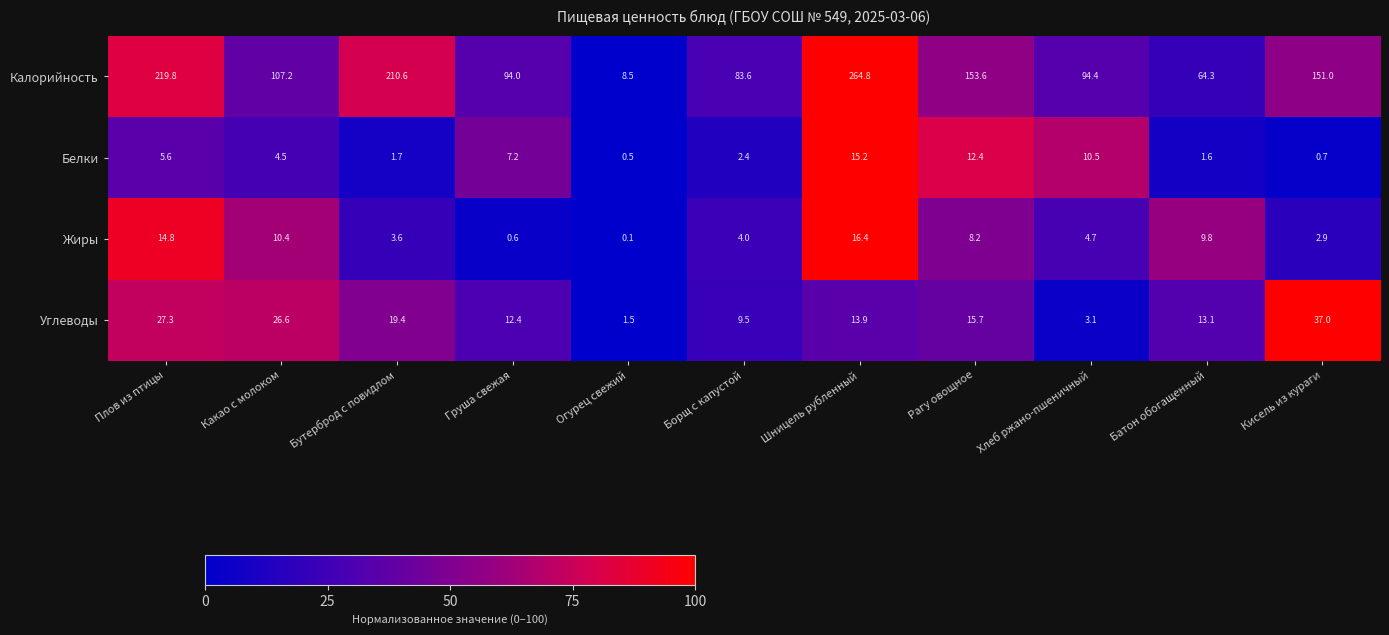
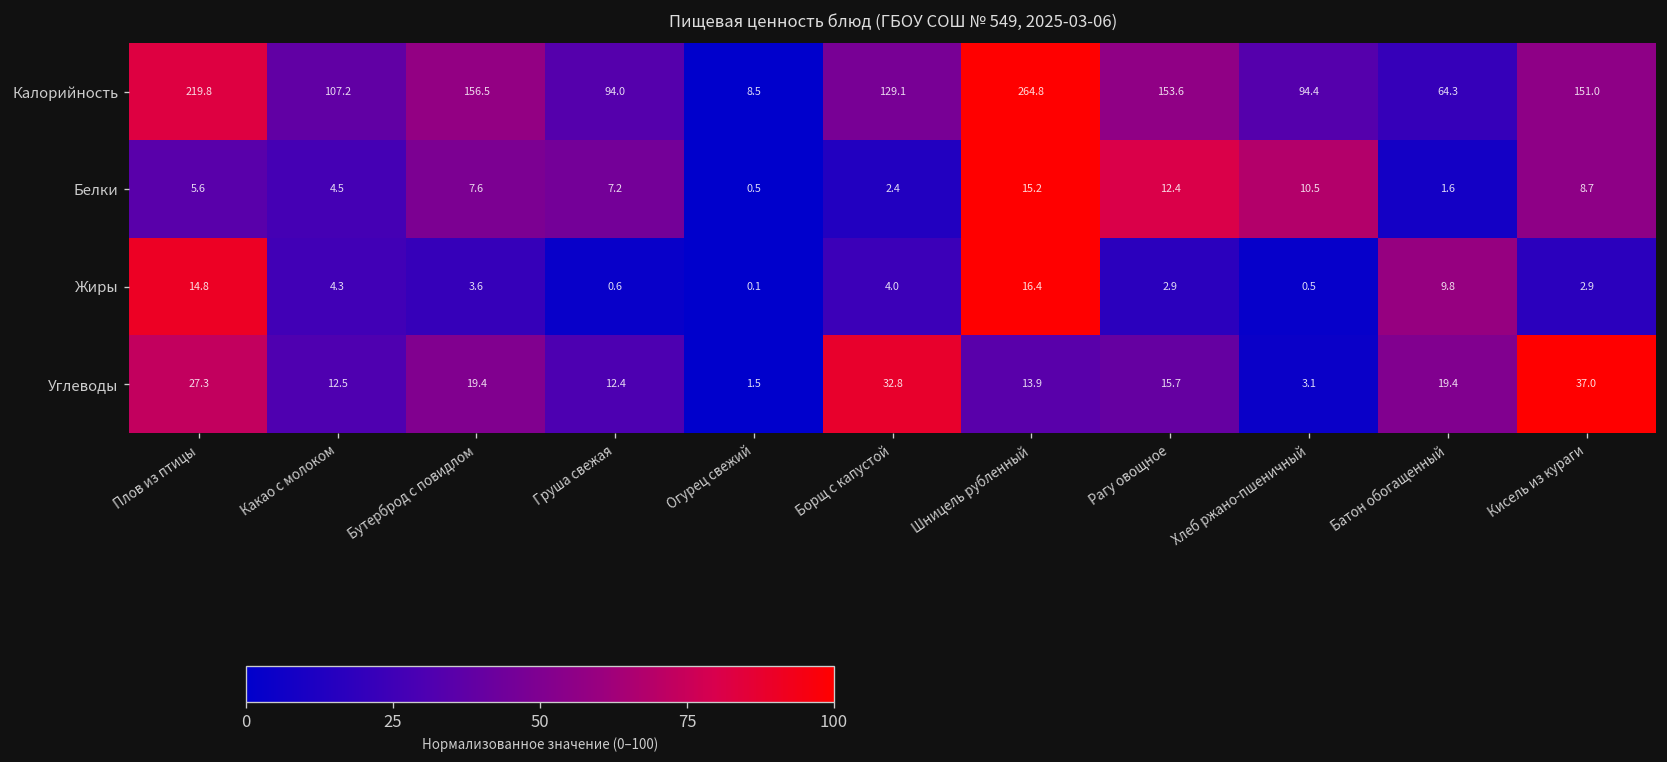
  {
    "Калорийность": {
      "Плов из птицы": 219.8,
      "Какао с молоком": 107.2,
-     "Бутерброд с повидлом": 210.6,
+     "Бутерброд с повидлом": 156.5,
      "Груша свежая": 94.0,
      "Огурец свежий": 8.5,
-     "Борщ с капустой": 83.6,
+     "Борщ с капустой": 129.1,
      "Шницель рубленный": 264.8,
      "Рагу овощное": 153.6,
      "Хлеб ржано-пшеничный": 94.4,
      "Батон обогащенный": 64.3,
      "Кисель из кураги": 151.0
    },
    "Белки": {
      "Плов из птицы": 5.6,
      "Какао с молоком": 4.5,
-     "Бутерброд с повидлом": 1.7,
+     "Бутерброд с повидлом": 7.6,
      "Груша свежая": 7.2,
      "Огурец свежий": 0.5,
      "Борщ с капустой": 2.4,
      "Шницель рубленный": 15.2,
      "Рагу овощное": 12.4,
      "Хлеб ржано-пшеничный": 10.5,
      "Батон обогащенный": 1.6,
-     "Кисель из кураги": 0.7
+     "Кисель из кураги": 8.7
    },
    "Жиры": {
      "Плов из птицы": 14.8,
-     "Какао с молоком": 10.4,
+     "Какао с молоком": 4.3,
      "Бутерброд с повидлом": 3.6,
      "Груша свежая": 0.6,
      "Огурец свежий": 0.1,
      "Борщ с капустой": 4.0,
      "Шницель рубленный": 16.4,
-     "Рагу овощное": 8.2,
-     "Хлеб ржано-пшеничный": 4.7,
+     "Рагу овощное": 2.9,
+     "Хлеб ржано-пшеничный": 0.5,
      "Батон обогащенный": 9.8,
      "Кисель из кураги": 2.9
    },
    "Углеводы": {
      "Плов из птицы": 27.3,
-     "Какао с молоком": 26.6,
+     "Какао с молоком": 12.5,
      "Бутерброд с повидлом": 19.4,
      "Груша свежая": 12.4,
      "Огурец свежий": 1.5,
-     "Борщ с капустой": 9.5,
+     "Борщ с капустой": 32.8,
      "Шницель рубленный": 13.9,
      "Рагу овощное": 15.7,
      "Хлеб ржано-пшеничный": 3.1,
-     "Батон обогащенный": 13.1,
+     "Батон обогащенный": 19.4,
      "Кисель из кураги": 37.0
    }
  }
